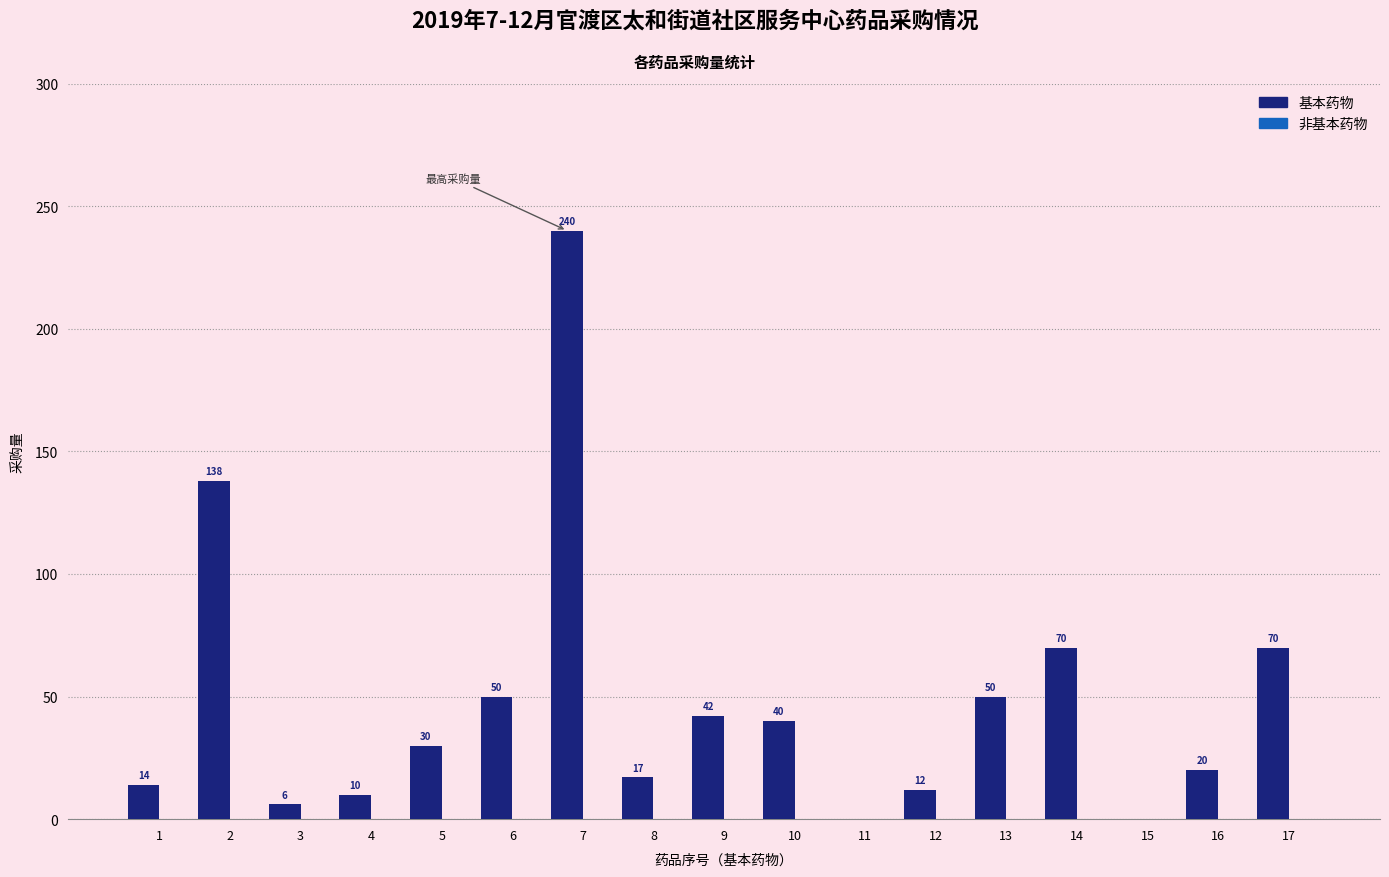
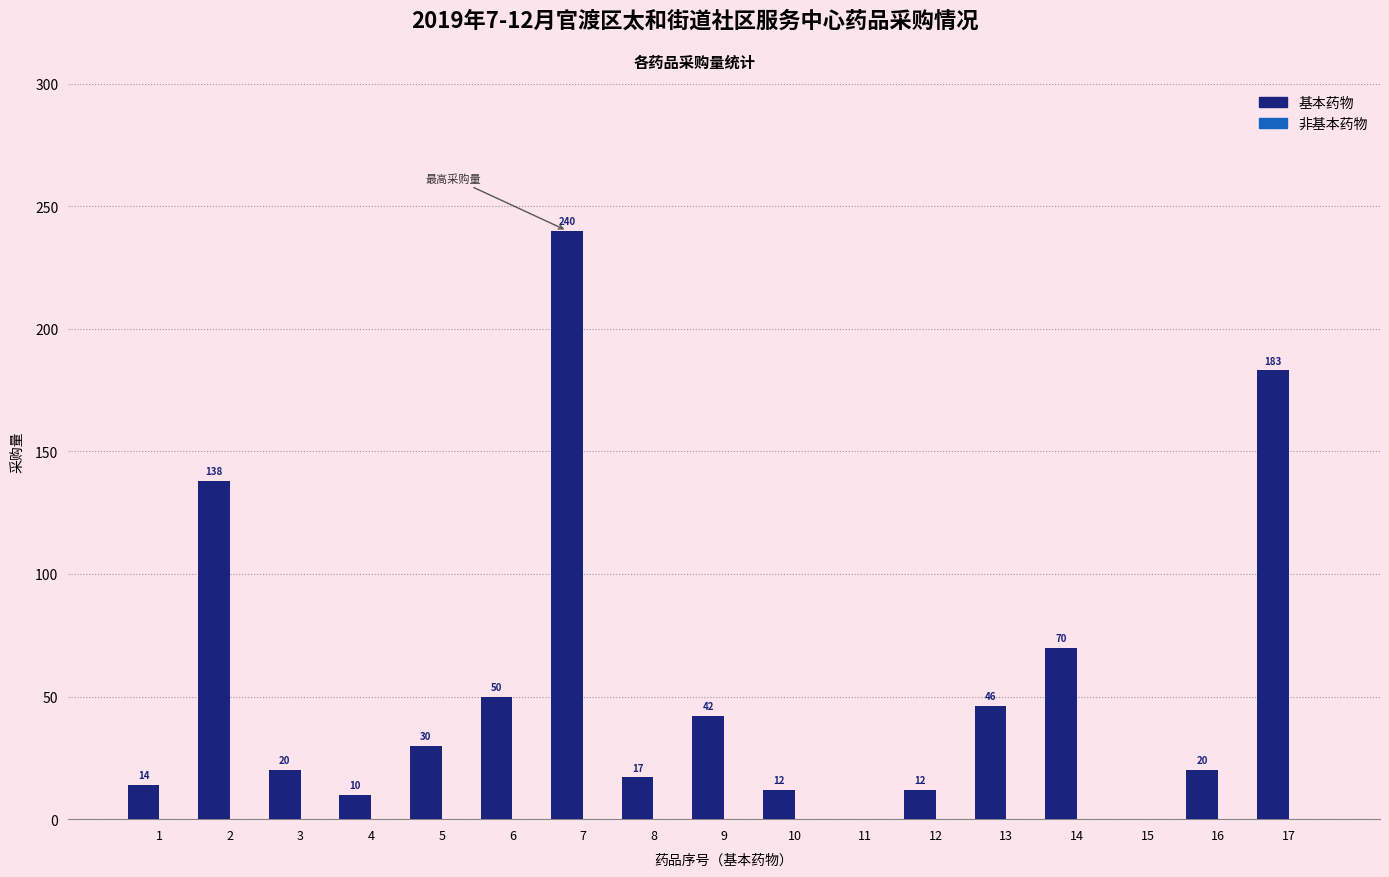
  {
    "基本药物": {
      "1": 14,
      "2": 138,
-     "3": 6,
+     "3": 20,
      "4": 10,
      "5": 30,
      "6": 50,
      "8": 17,
      "9": 42,
-     "10": 40,
+     "10": 12,
      "12": 12,
-     "13": 50,
+     "13": 46,
      "14": 70,
      "16": 20,
-     "17": 70
+     "17": 183
    },
    "非基本药物": {
      "1": 0,
      "2": 0,
      "3": 0,
      "4": 0,
      "5": 0,
      "6": 0,
      "7": 0,
      "8": 0,
      "9": 0,
      "10": 0,
      "11": 0,
      "12": 0,
      "13": 0,
      "14": 0,
      "15": 0,
      "16": 0,
      "17": 0
    }
  }
